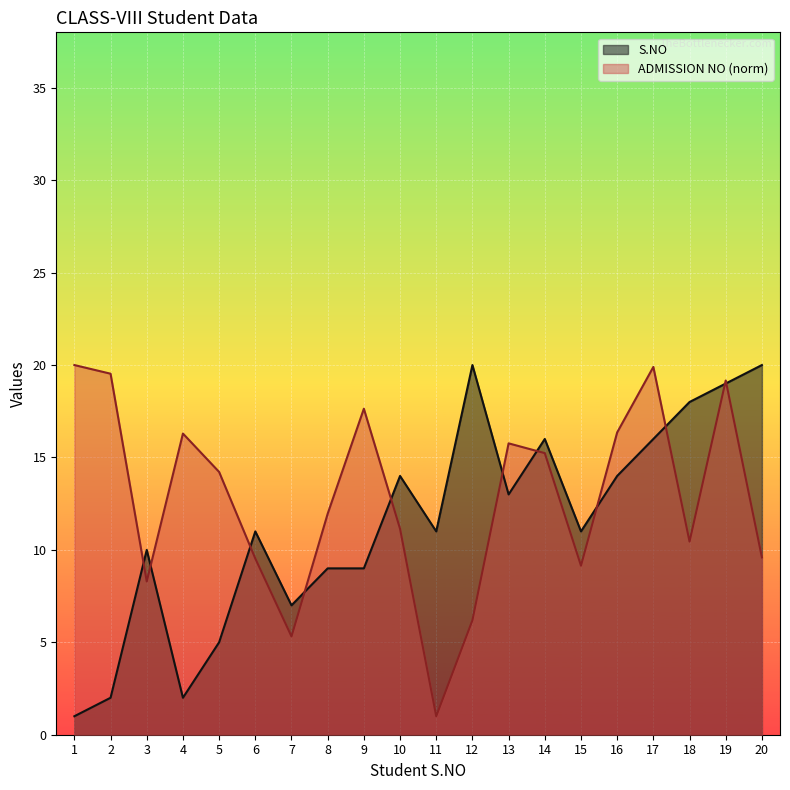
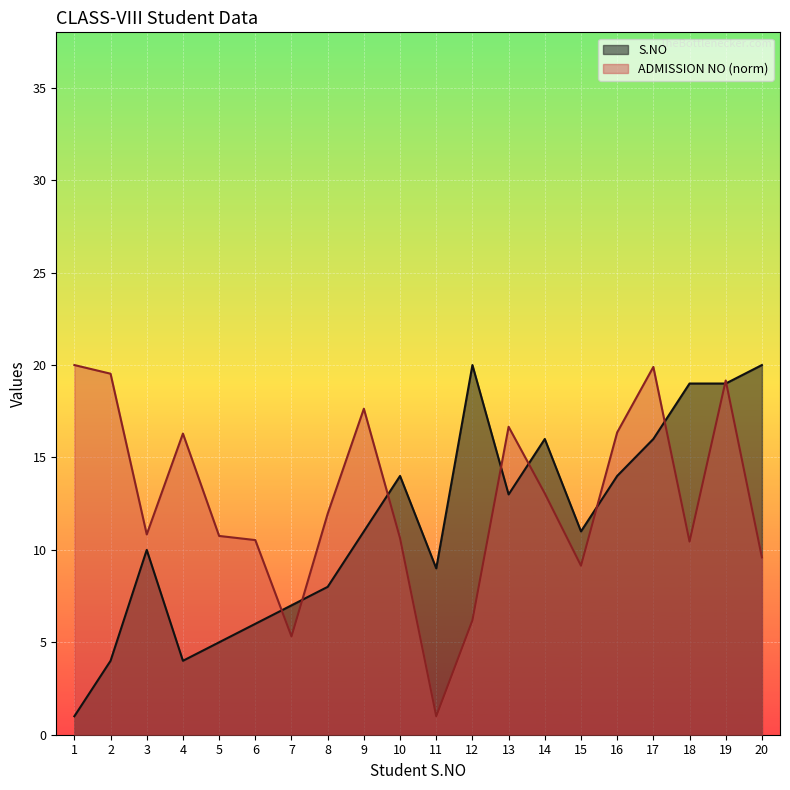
  {
    "S.NO": {
      "1": 1,
-     "2": 2,
+     "2": 4,
      "3": 10,
-     "4": 2,
+     "4": 4,
      "5": 5,
-     "6": 11,
+     "6": 6,
      "7": 7,
-     "8": 9,
-     "9": 9,
+     "8": 8,
+     "9": 11,
      "10": 14,
-     "11": 11,
+     "11": 9,
      "12": 20,
      "13": 13,
      "14": 16,
      "15": 11,
      "16": 14,
      "17": 16,
-     "18": 18,
+     "18": 19,
      "19": 19,
      "20": 20
    },
    "ADMISSION NO (norm)": {
      "1": 20.0,
      "2": 19.5,
-     "3": 8.3,
+     "3": 10.8,
      "4": 16.3,
-     "5": 14.2,
-     "6": 9.5,
+     "5": 10.8,
+     "6": 10.5,
      "7": 5.3,
      "8": 12.0,
      "9": 17.6,
-     "10": 11.1,
+     "10": 10.6,
      "11": 1.0,
      "12": 6.2,
-     "13": 15.8,
-     "14": 15.2,
+     "13": 16.7,
+     "14": 13.1,
      "15": 9.1,
      "16": 16.4,
      "17": 19.9,
      "18": 10.4,
      "19": 19.2,
      "20": 9.6
    }
  }
